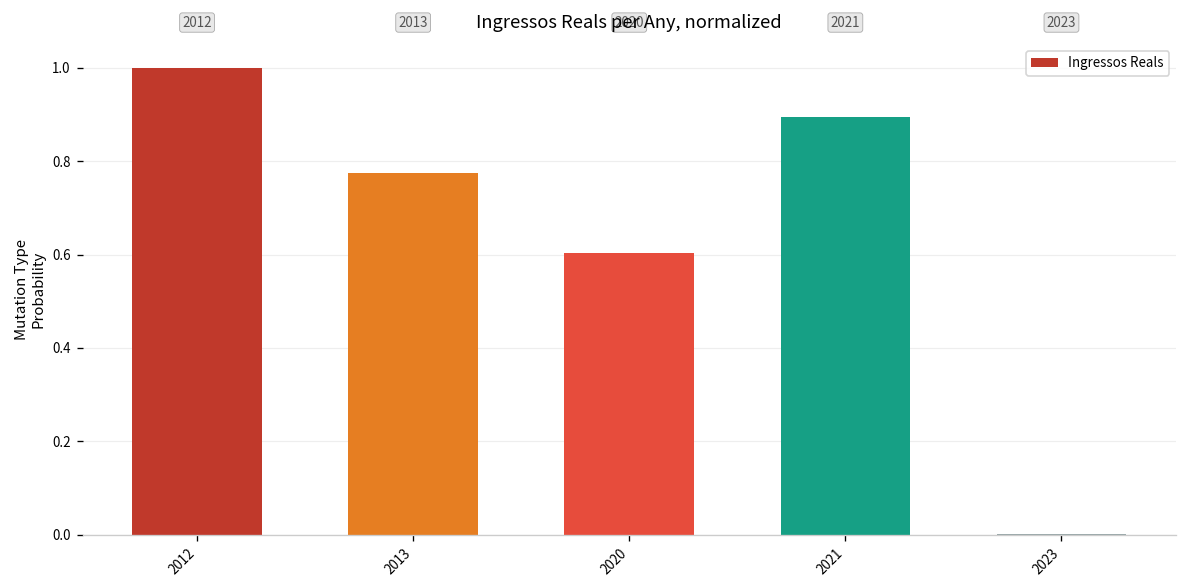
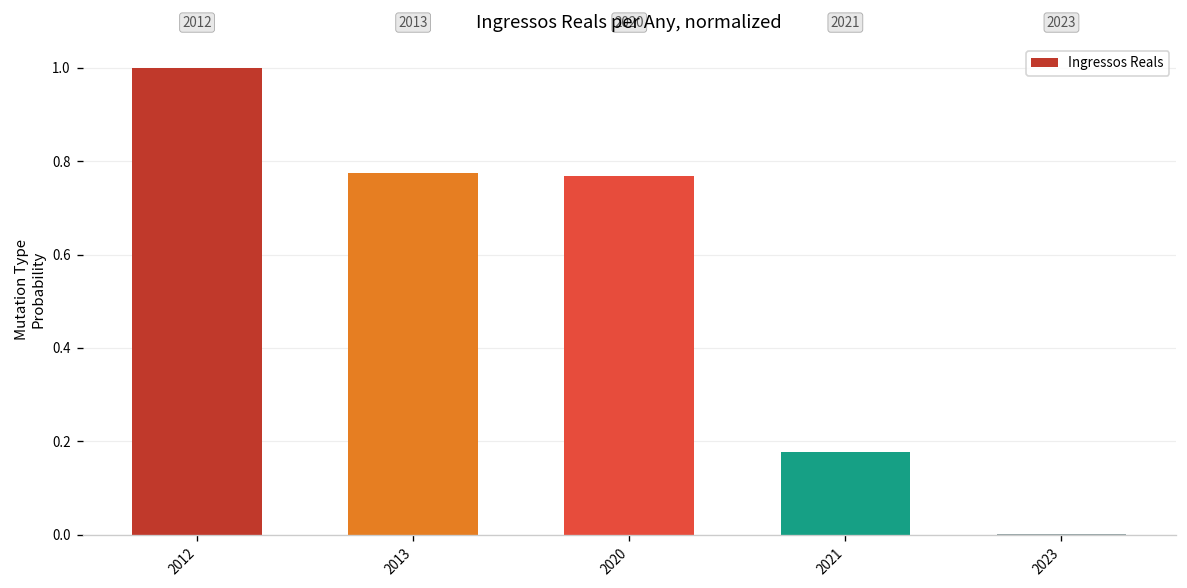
  {
    "2012": 1.00,
    "2013": 0.77,
-   "2020": 0.60,
-   "2021": 0.90
+   "2020": 0.77,
+   "2021": 0.18
  }
